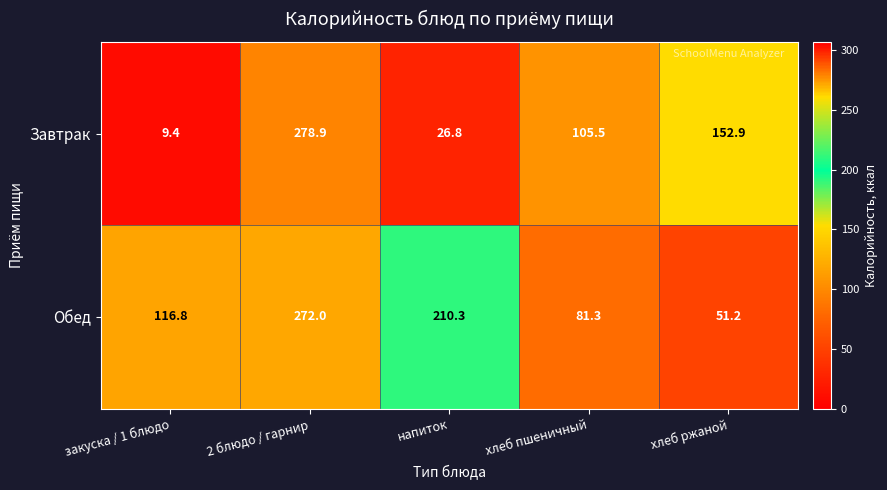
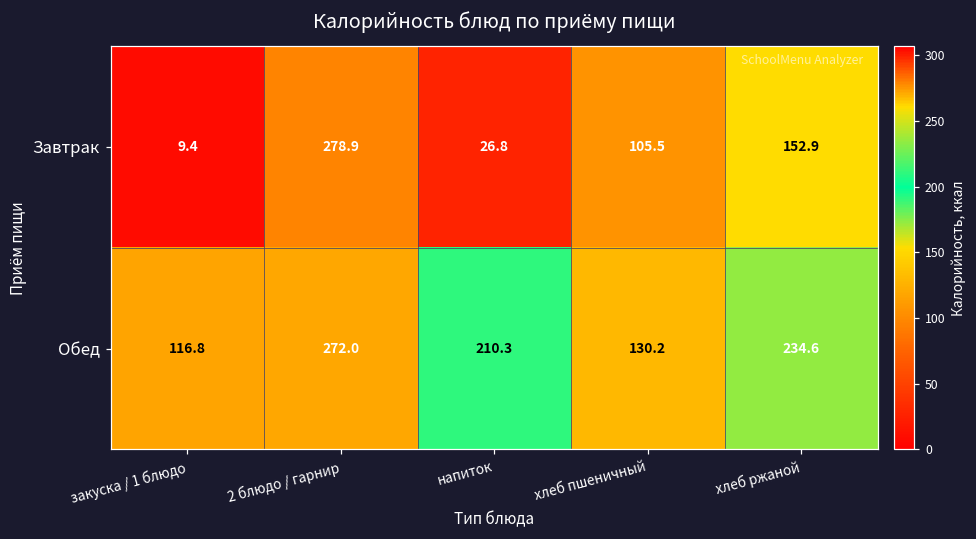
  {
    "Завтрак": {
      "закуска / 1 блюдо": 9.4,
      "2 блюдо / гарнир": 278.9,
      "напиток": 26.8,
      "хлеб пшеничный": 105.5
    },
    "Обед": {
      "закуска / 1 блюдо": 116.8,
      "2 блюдо / гарнир": 272.0,
      "напиток": 210.3,
-     "хлеб пшеничный": 81.3,
-     "хлеб ржаной": 51.2
+     "хлеб пшеничный": 130.2,
+     "хлеб ржаной": 234.6
    }
  }
